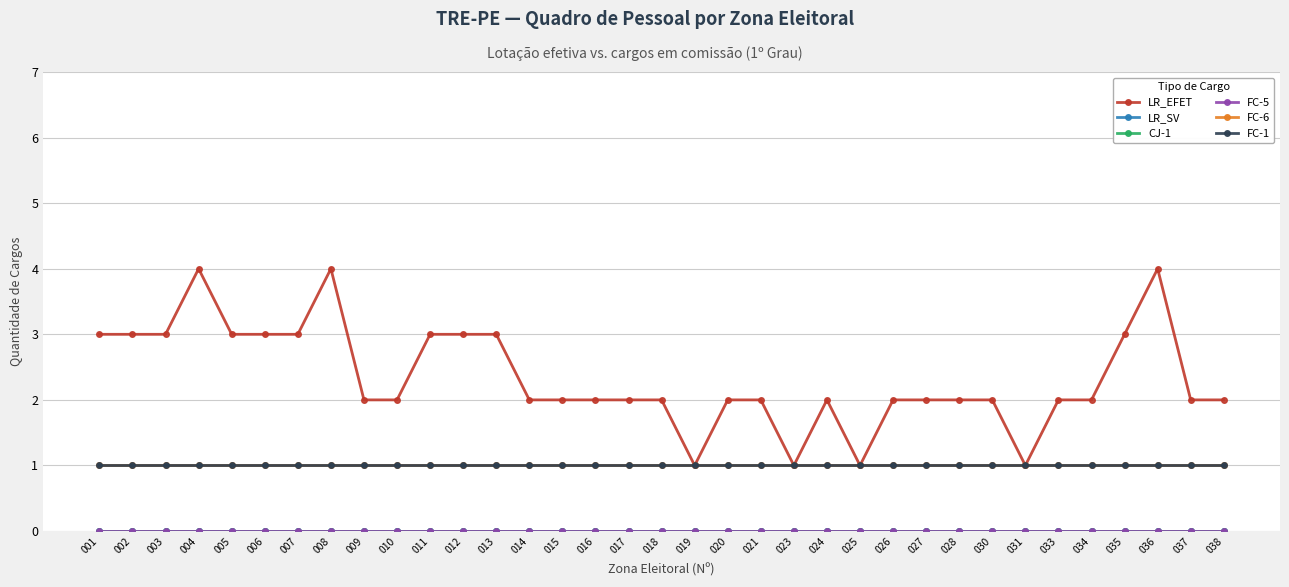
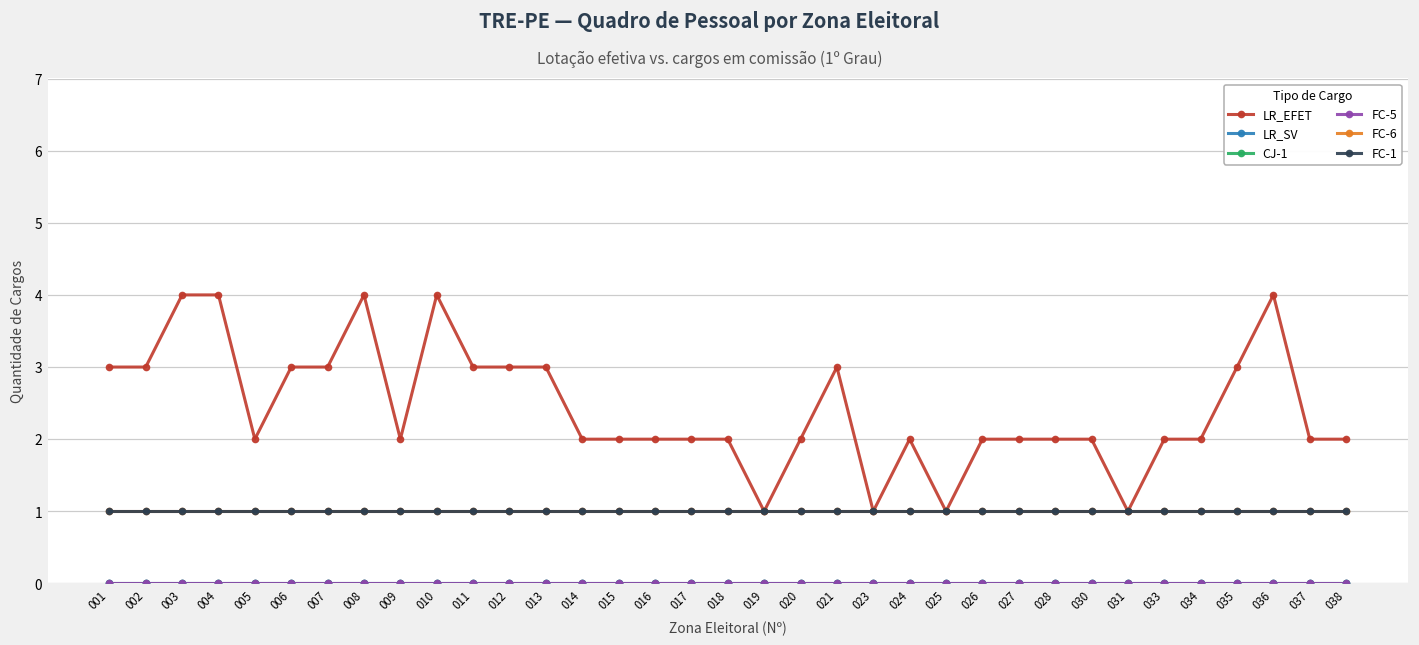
  {
    "LR_EFET": {
      "001": 3,
      "002": 3,
-     "003": 3,
+     "003": 4,
      "004": 4,
-     "005": 3,
+     "005": 2,
      "006": 3,
      "007": 3,
      "008": 4,
      "009": 2,
-     "010": 2,
+     "010": 4,
      "011": 3,
      "012": 3,
      "013": 3,
      "014": 2,
      "015": 2,
      "016": 2,
      "017": 2,
      "018": 2,
      "020": 2,
-     "021": 2,
+     "021": 3,
      "024": 2,
      "026": 2,
      "027": 2,
      "028": 2,
      "030": 2,
      "033": 2,
      "034": 2,
      "035": 3,
      "036": 4,
      "037": 2,
      "038": 2
    },
    "FC-5": {
      "001": 0,
      "002": 0,
      "003": 0,
      "004": 0,
      "005": 0,
      "006": 0,
      "007": 0,
      "008": 0,
      "009": 0,
      "010": 0,
      "011": 0,
      "012": 0,
      "013": 0,
      "014": 0,
      "015": 0,
      "016": 0,
      "017": 0,
      "018": 0,
      "019": 0,
      "020": 0,
      "021": 0,
      "023": 0,
      "024": 0,
      "025": 0,
      "026": 0,
      "027": 0,
      "028": 0,
      "030": 0,
      "031": 0,
      "033": 0,
      "034": 0,
      "035": 0,
      "036": 0,
      "037": 0,
      "038": 0
    },
    "FC-1": {
      "001": 1,
      "002": 1,
      "003": 1,
      "004": 1,
      "005": 1,
      "006": 1,
      "007": 1,
      "008": 1,
      "009": 1,
      "010": 1,
      "011": 1,
      "012": 1,
      "013": 1,
      "014": 1,
      "015": 1,
      "016": 1,
      "017": 1,
      "018": 1,
      "020": 1,
      "021": 1,
      "024": 1,
      "026": 1,
      "027": 1,
      "028": 1,
      "030": 1,
      "033": 1,
      "034": 1,
      "035": 1,
      "036": 1,
      "037": 1,
      "038": 1
    }
  }
